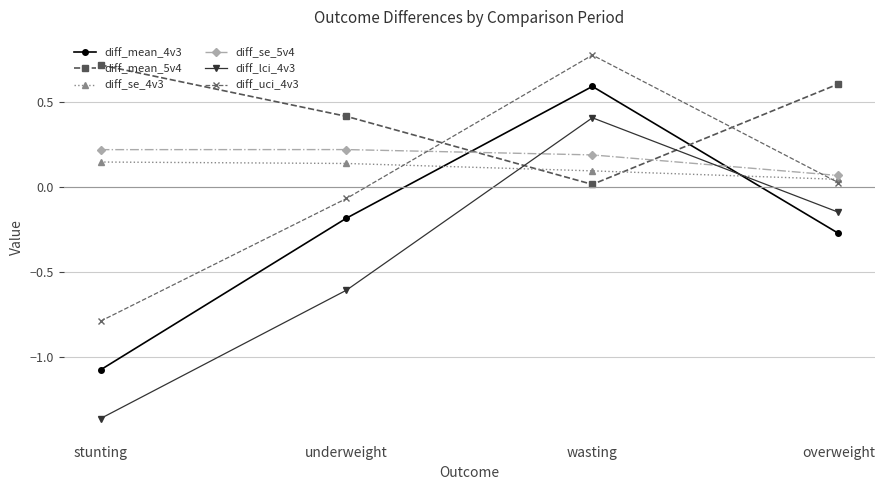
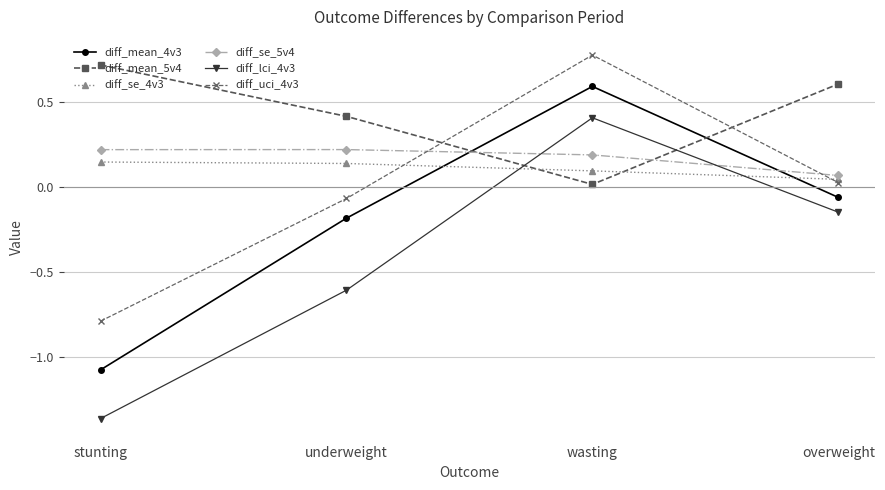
  {
    "diff_mean_4v3": {
      "stunting": -1.07,
      "underweight": -0.18,
      "wasting": 0.59,
-     "overweight": -0.27
+     "overweight": -0.06
    }
  }
